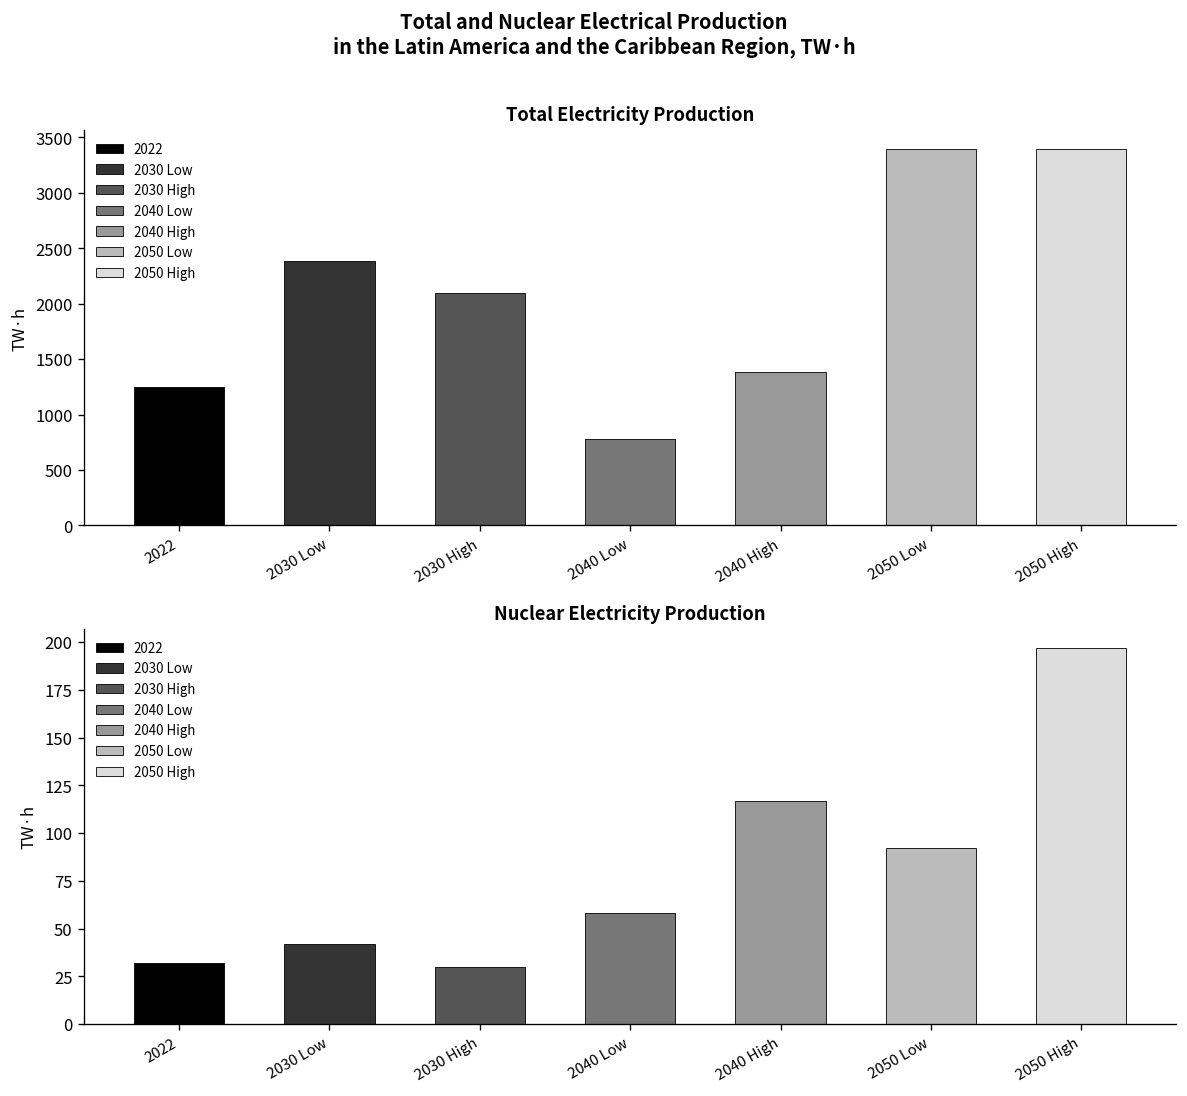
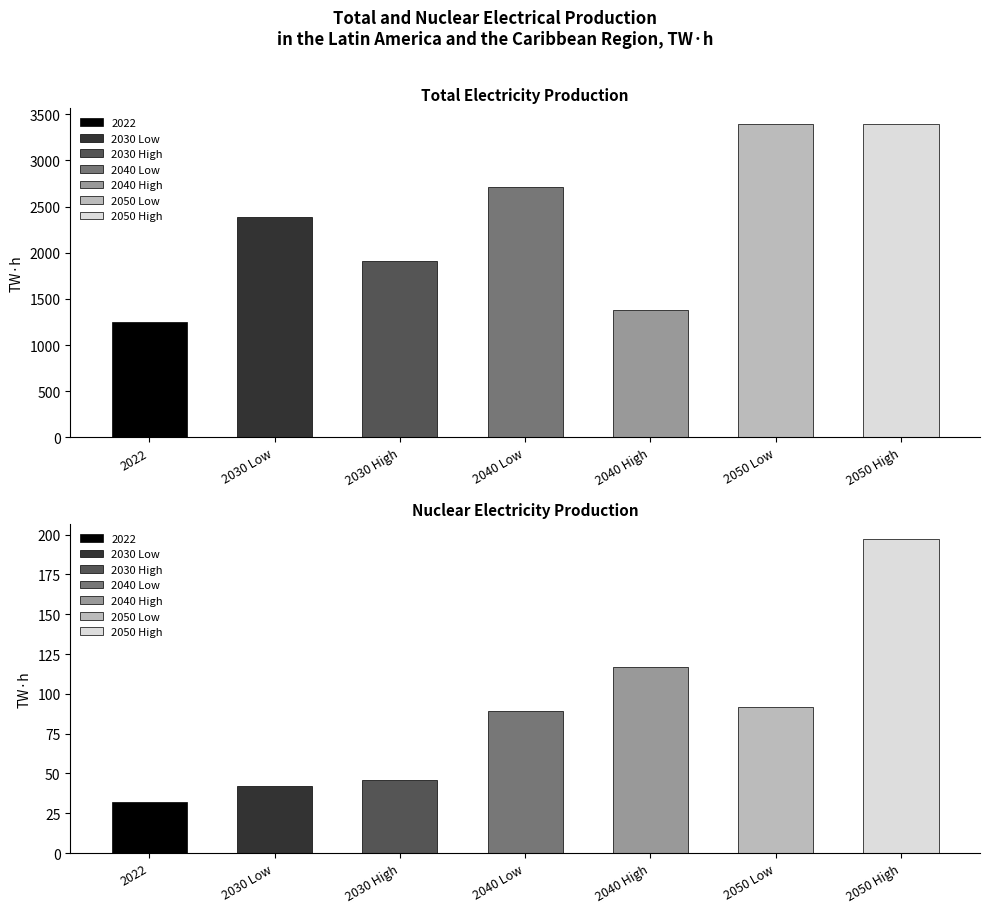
  {
    "Total Electricity Production": {
      "2022": 1300,
      "2030 Low": 2400,
-     "2030 High": 2100,
-     "2040 Low": 800,
+     "2030 High": 1900,
+     "2040 Low": 2700,
      "2040 High": 1400,
      "2050 Low": 3400,
      "2050 High": 3400
    },
    "Nuclear Electricity Production": {
      "2022": 32,
      "2030 Low": 42,
-     "2030 High": 30,
-     "2040 Low": 58,
+     "2030 High": 46,
+     "2040 Low": 89,
      "2040 High": 117,
      "2050 Low": 92,
      "2050 High": 197
    }
  }
